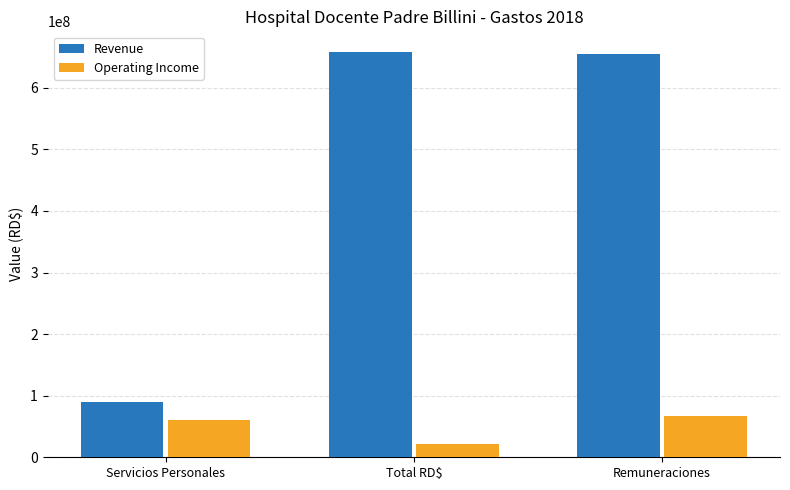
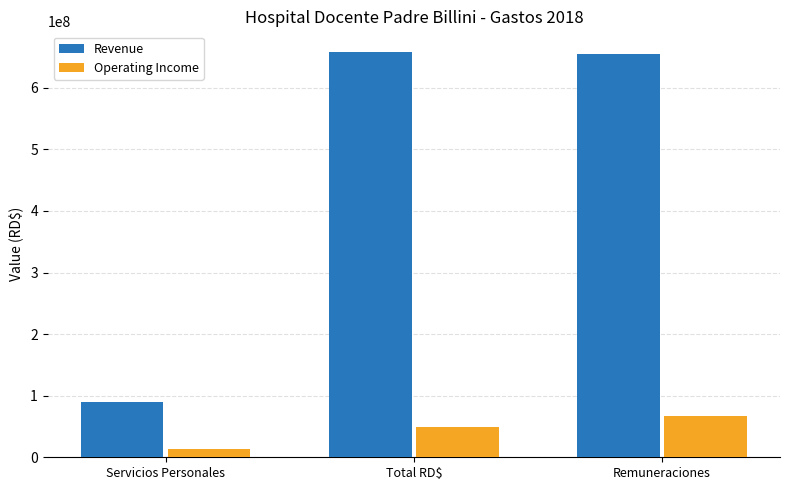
  {
    "Revenue": {
      "Servicios Personales": 90000000,
      "Total RD$": 660000000,
      "Remuneraciones": 650000000
    },
    "Operating Income": {
-     "Servicios Personales": 60000000,
-     "Total RD$": 20000000,
+     "Servicios Personales": 10000000,
+     "Total RD$": 50000000,
      "Remuneraciones": 70000000
    }
  }
